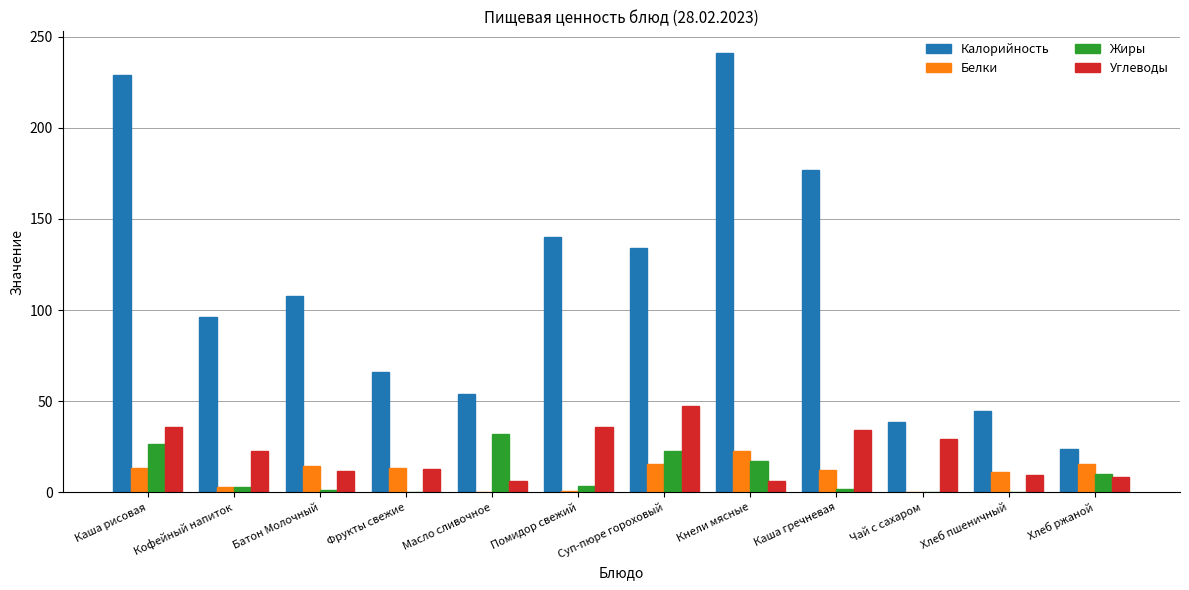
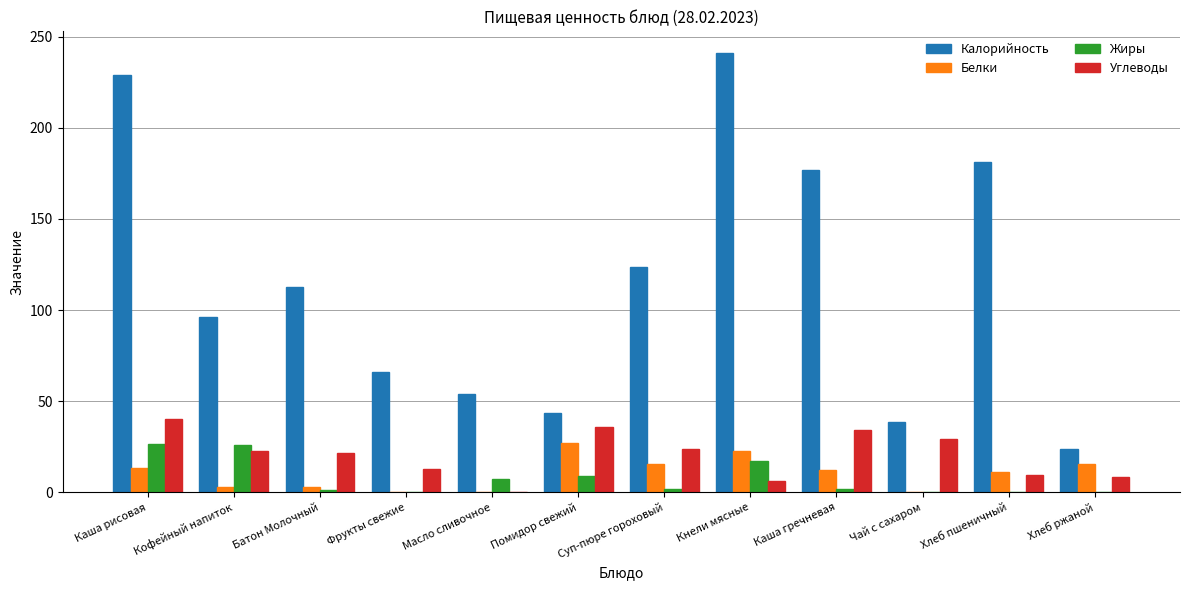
  {
    "Калорийность": {
      "Каша рисовая": 229,
      "Кофейный напиток": 96,
-     "Батон Молочный": 108,
+     "Батон Молочный": 113,
      "Фрукты свежие": 66,
      "Масло сливочное": 54,
-     "Помидор свежий": 140,
-     "Суп-пюре гороховый": 134,
+     "Помидор свежий": 43,
+     "Суп-пюре гороховый": 123,
      "Кнели мясные": 241,
      "Каша гречневая": 177,
      "Чай с сахаром": 39,
-     "Хлеб пшеничный": 45,
+     "Хлеб пшеничный": 181,
      "Хлеб ржаной": 24
    },
    "Белки": {
      "Каша рисовая": 13,
      "Кофейный напиток": 3,
-     "Батон Молочный": 15,
-     "Фрукты свежие": 14,
+     "Батон Молочный": 3,
+     "Фрукты свежие": 0,
      "Масло сливочное": 0,
-     "Помидор свежий": 1,
+     "Помидор свежий": 27,
      "Суп-пюре гороховый": 16,
      "Кнели мясные": 23,
      "Каша гречневая": 12,
      "Хлеб пшеничный": 11,
      "Хлеб ржаной": 16
    },
    "Жиры": {
      "Каша рисовая": 27,
-     "Кофейный напиток": 3,
-     "Масло сливочное": 32,
-     "Помидор свежий": 4,
-     "Суп-пюре гороховый": 23,
+     "Кофейный напиток": 26,
+     "Масло сливочное": 7,
+     "Помидор свежий": 9,
+     "Суп-пюре гороховый": 2,
      "Кнели мясные": 17,
      "Каша гречневая": 2,
-     "Хлеб ржаной": 10
+     "Хлеб ржаной": 0
    },
    "Углеводы": {
-     "Каша рисовая": 36,
+     "Каша рисовая": 40,
      "Кофейный напиток": 23,
-     "Батон Молочный": 11,
+     "Батон Молочный": 21,
      "Фрукты свежие": 13,
-     "Масло сливочное": 6,
+     "Масло сливочное": 0,
      "Помидор свежий": 36,
-     "Суп-пюре гороховый": 47,
+     "Суп-пюре гороховый": 24,
      "Кнели мясные": 6,
      "Каша гречневая": 34,
      "Чай с сахаром": 29,
      "Хлеб пшеничный": 9,
      "Хлеб ржаной": 8
    }
  }
